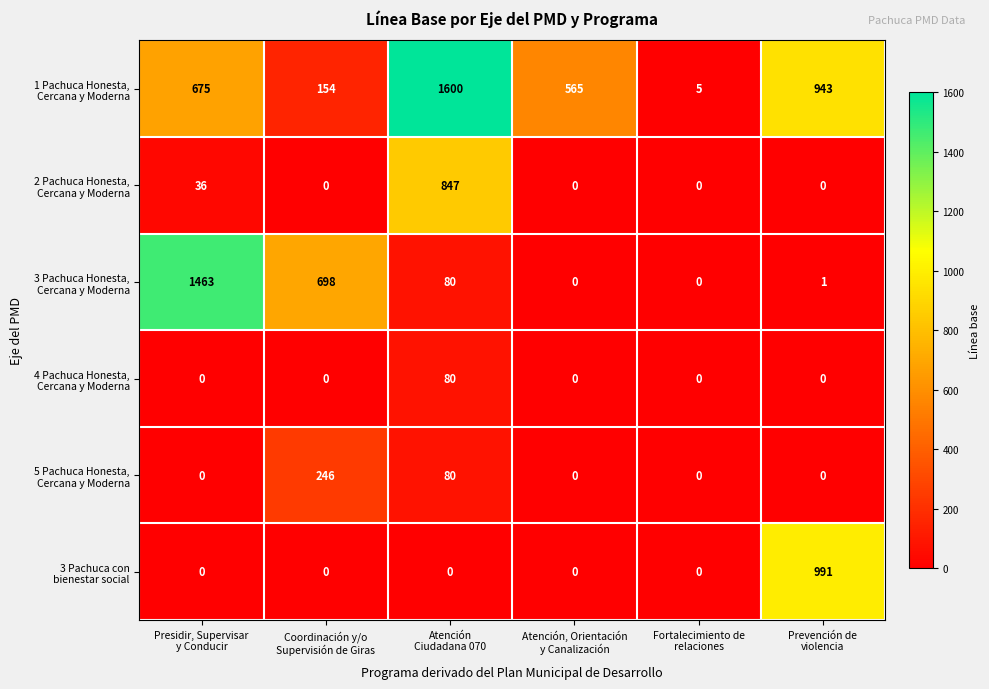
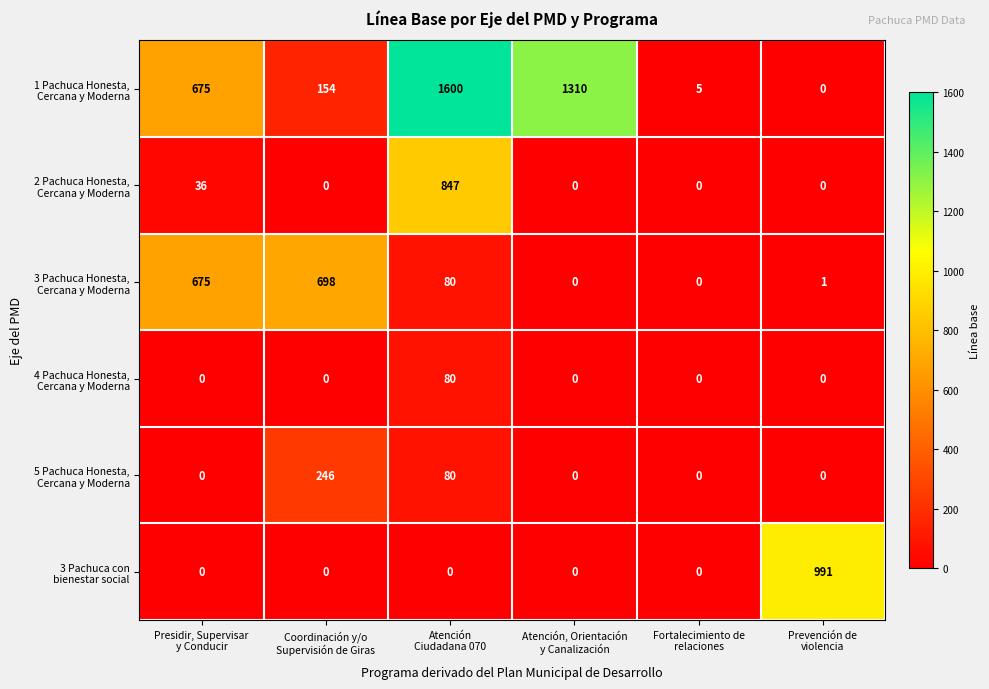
  {
    "1 Pachuca Honesta, Cercana y Moderna": {
      "Presidir, Supervisar y Conducir": 675,
      "Coordinación y/o Supervisión de Giras": 154,
      "Atención Ciudadana 070": 1600,
-     "Atención, Orientación y Canalización": 565,
+     "Atención, Orientación y Canalización": 1310,
      "Fortalecimiento de relaciones": 5,
-     "Prevención de violencia": 943
+     "Prevención de violencia": 0
    },
    "2 Pachuca Honesta, Cercana y Moderna": {
      "Presidir, Supervisar y Conducir": 36,
      "Coordinación y/o Supervisión de Giras": 0,
      "Atención Ciudadana 070": 847,
      "Atención, Orientación y Canalización": 0,
      "Fortalecimiento de relaciones": 0,
      "Prevención de violencia": 0
    },
    "3 Pachuca Honesta, Cercana y Moderna": {
-     "Presidir, Supervisar y Conducir": 1463,
+     "Presidir, Supervisar y Conducir": 675,
      "Coordinación y/o Supervisión de Giras": 698,
      "Atención Ciudadana 070": 80,
      "Atención, Orientación y Canalización": 0,
      "Fortalecimiento de relaciones": 0,
      "Prevención de violencia": 1
    },
    "4 Pachuca Honesta, Cercana y Moderna": {
      "Presidir, Supervisar y Conducir": 0,
      "Coordinación y/o Supervisión de Giras": 0,
      "Atención Ciudadana 070": 80,
      "Atención, Orientación y Canalización": 0,
      "Fortalecimiento de relaciones": 0,
      "Prevención de violencia": 0
    },
    "5 Pachuca Honesta, Cercana y Moderna": {
      "Presidir, Supervisar y Conducir": 0,
      "Coordinación y/o Supervisión de Giras": 246,
      "Atención Ciudadana 070": 80,
      "Atención, Orientación y Canalización": 0,
      "Fortalecimiento de relaciones": 0,
      "Prevención de violencia": 0
    },
    "3 Pachuca con bienestar social": {
      "Presidir, Supervisar y Conducir": 0,
      "Coordinación y/o Supervisión de Giras": 0,
      "Atención Ciudadana 070": 0,
      "Atención, Orientación y Canalización": 0,
      "Fortalecimiento de relaciones": 0,
      "Prevención de violencia": 991
    }
  }
